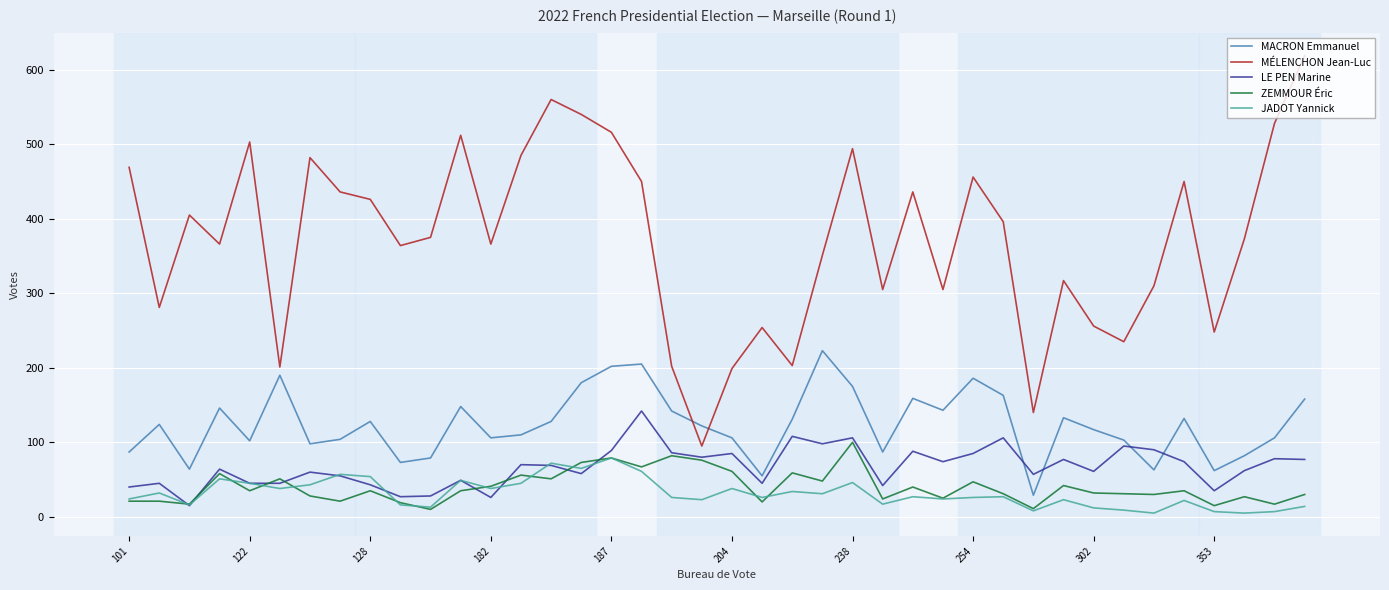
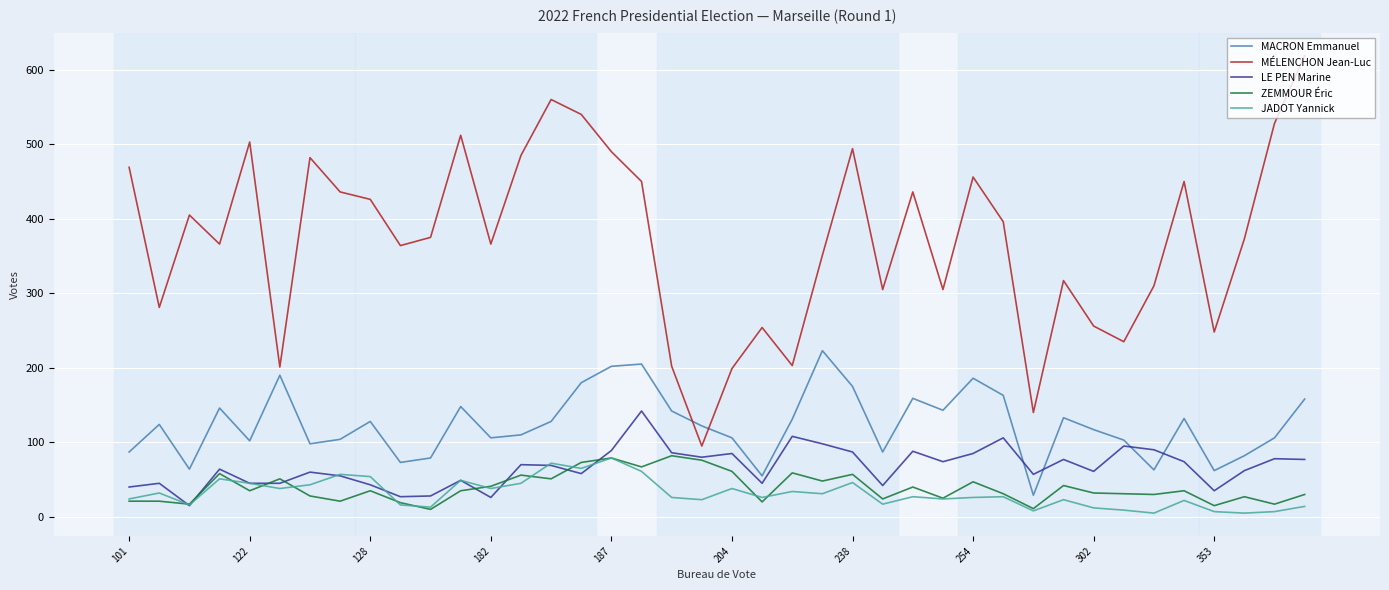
  {
    "MÉLENCHON Jean-Luc": {
      "101": 470,
      "122": 500,
      "128": 430,
      "182": 370,
-     "187": 520,
+     "187": 490,
      "204": 200,
      "238": 490,
      "254": 460,
      "302": 260,
      "353": 250
    },
    "LE PEN Marine": {
      "101": 40,
      "128": 40,
      "182": 30,
      "187": 90,
      "204": 90,
-     "238": 110,
+     "238": 90,
      "254": 90,
      "302": 60,
      "353": 40
    },
    "ZEMMOUR Éric": {
      "122": 40,
      "128": 40,
      "204": 60,
-     "238": 100,
+     "238": 60,
      "254": 50,
      "302": 30,
      "353": 20
    }
  }
